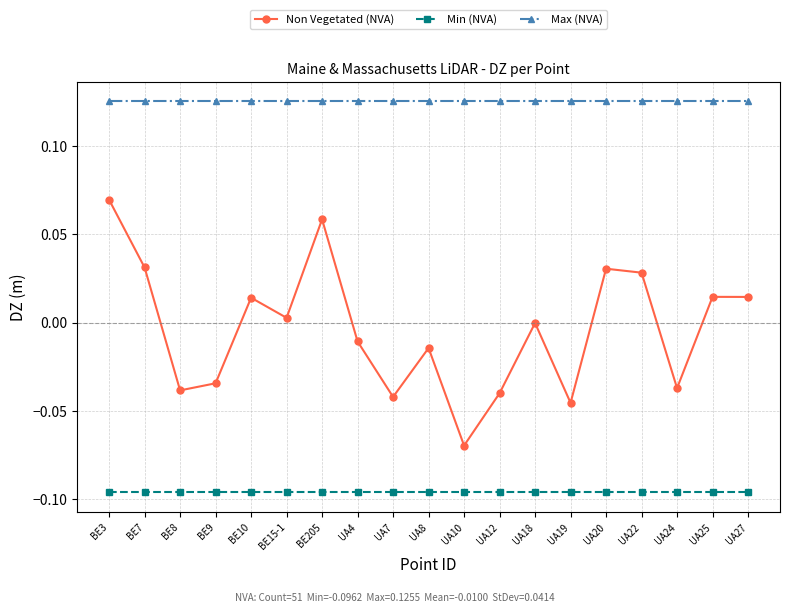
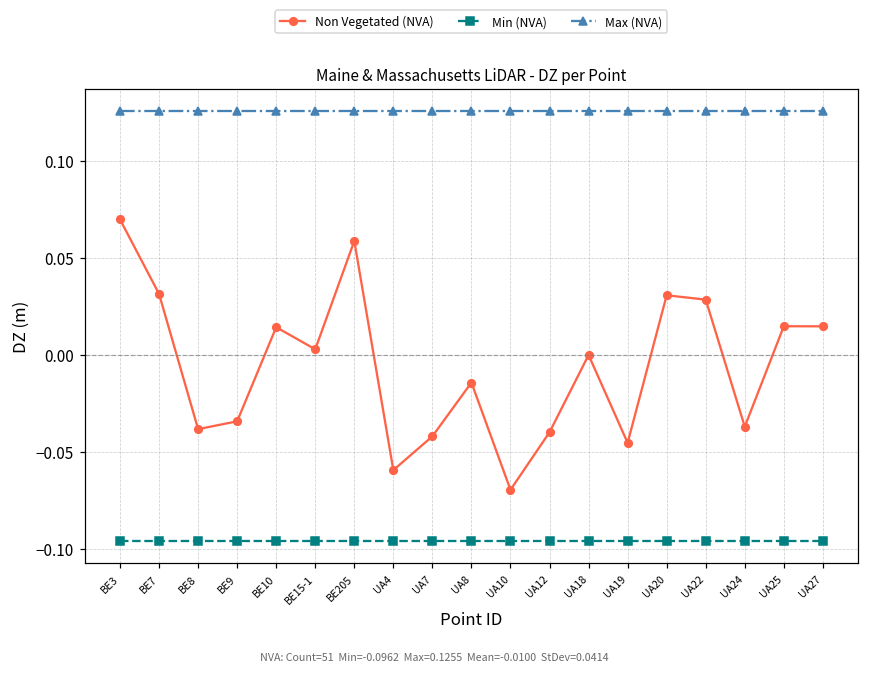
  {
    "Non Vegetated (NVA)": {
      "BE3": 0.070,
      "BE7": 0.031,
      "BE8": -0.038,
      "BE9": -0.034,
      "BE10": 0.014,
      "BE15-1": 0.003,
      "BE205": 0.059,
-     "UA4": -0.011,
+     "UA4": -0.060,
      "UA7": -0.042,
      "UA8": -0.014,
      "UA10": -0.070,
      "UA12": -0.040,
      "UA18": 0.000,
      "UA19": -0.045,
      "UA20": 0.031,
      "UA22": 0.028,
      "UA24": -0.037,
      "UA25": 0.015,
      "UA27": 0.015
    },
    "Min (NVA)": {
      "BE3": -0.096,
      "BE7": -0.096,
      "BE8": -0.096,
      "BE9": -0.096,
      "BE10": -0.096,
      "BE15-1": -0.096,
      "BE205": -0.096,
      "UA4": -0.096,
      "UA7": -0.096,
      "UA8": -0.096,
      "UA10": -0.096,
      "UA12": -0.096,
      "UA18": -0.096,
      "UA19": -0.096,
      "UA20": -0.096,
      "UA22": -0.096,
      "UA24": -0.096,
      "UA25": -0.096,
      "UA27": -0.096
    },
    "Max (NVA)": {
      "BE3": 0.126,
      "BE7": 0.126,
      "BE8": 0.126,
      "BE9": 0.126,
      "BE10": 0.126,
      "BE15-1": 0.126,
      "BE205": 0.126,
      "UA4": 0.126,
      "UA7": 0.126,
      "UA8": 0.126,
      "UA10": 0.126,
      "UA12": 0.126,
      "UA18": 0.126,
      "UA19": 0.126,
      "UA20": 0.126,
      "UA22": 0.126,
      "UA24": 0.126,
      "UA25": 0.126,
      "UA27": 0.126
    }
  }
